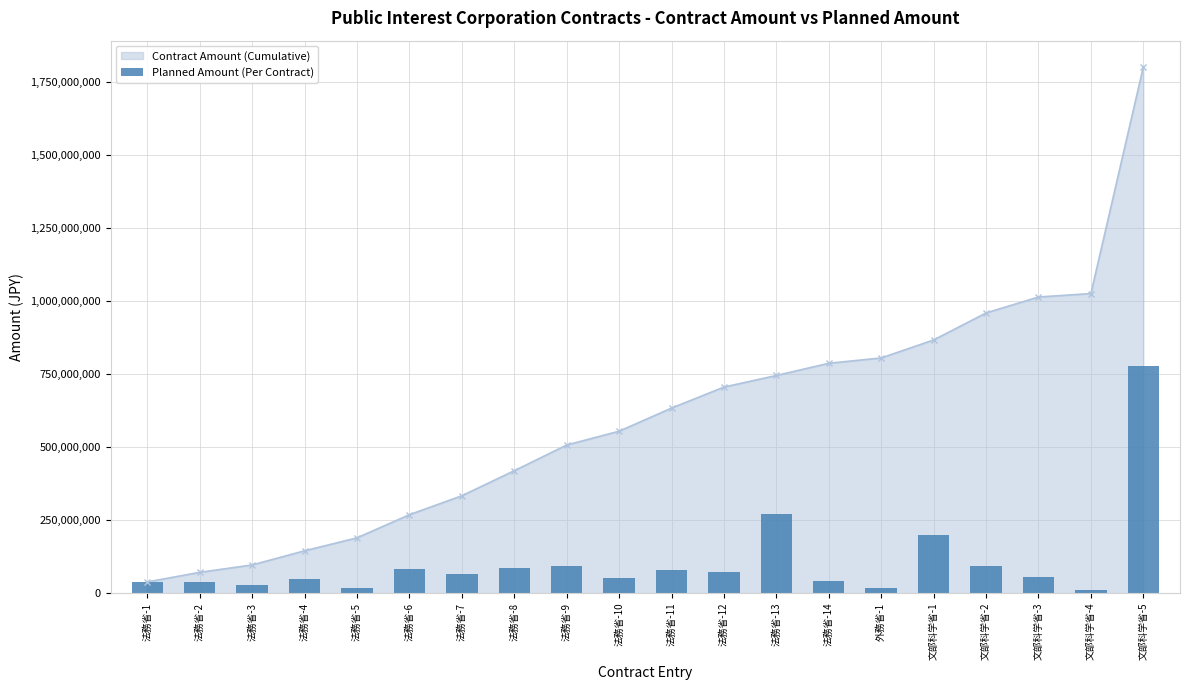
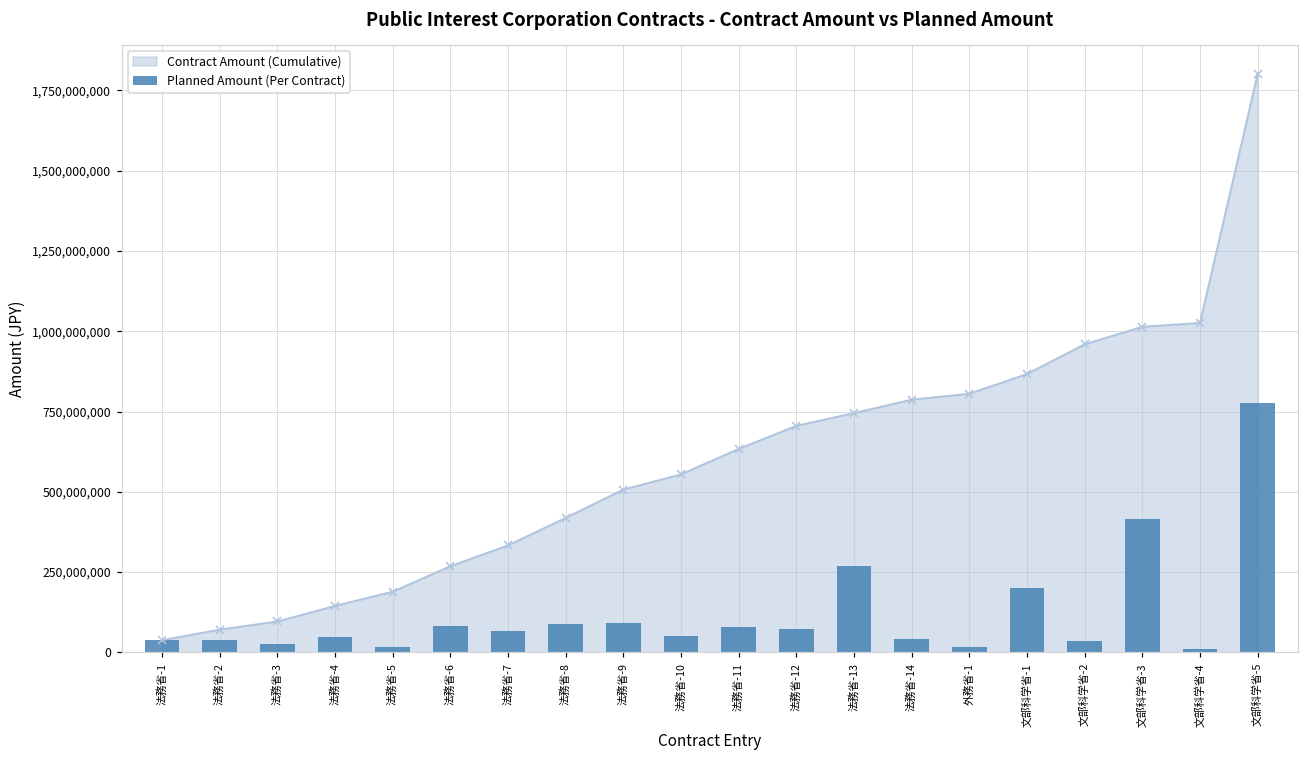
  {
    "Contract Amount (Cumulative)": {
      "法務省-1": "40,000,000",
      "法務省-2": "70,000,000",
      "法務省-3": "100,000,000",
      "法務省-4": "140,000,000",
      "法務省-5": "190,000,000",
      "法務省-6": "270,000,000",
      "法務省-7": "330,000,000",
      "法務省-8": "420,000,000",
      "法務省-9": "510,000,000",
      "法務省-10": "550,000,000",
      "法務省-11": "630,000,000",
      "法務省-12": "710,000,000",
      "法務省-13": "750,000,000",
      "法務省-14": "790,000,000",
      "外務省-1": "810,000,000",
      "文部科学省-1": "870,000,000",
      "文部科学省-2": "960,000,000",
      "文部科学省-3": "1,010,000,000",
      "文部科学省-4": "1,030,000,000",
      "文部科学省-5": "1,800,000,000"
    },
    "Planned Amount (Per Contract)": {
      "法務省-1": "40,000,000",
      "法務省-2": "40,000,000",
      "法務省-3": "30,000,000",
      "法務省-4": "50,000,000",
      "法務省-5": "20,000,000",
      "法務省-6": "80,000,000",
      "法務省-7": "70,000,000",
      "法務省-8": "90,000,000",
      "法務省-9": "90,000,000",
      "法務省-10": "50,000,000",
      "法務省-11": "80,000,000",
      "法務省-12": "70,000,000",
      "法務省-13": "270,000,000",
      "法務省-14": "40,000,000",
      "外務省-1": "20,000,000",
      "文部科学省-1": "200,000,000",
-     "文部科学省-2": "90,000,000",
-     "文部科学省-3": "60,000,000",
+     "文部科学省-2": "40,000,000",
+     "文部科学省-3": "410,000,000",
      "文部科学省-4": "10,000,000",
      "文部科学省-5": "780,000,000"
    }
  }
